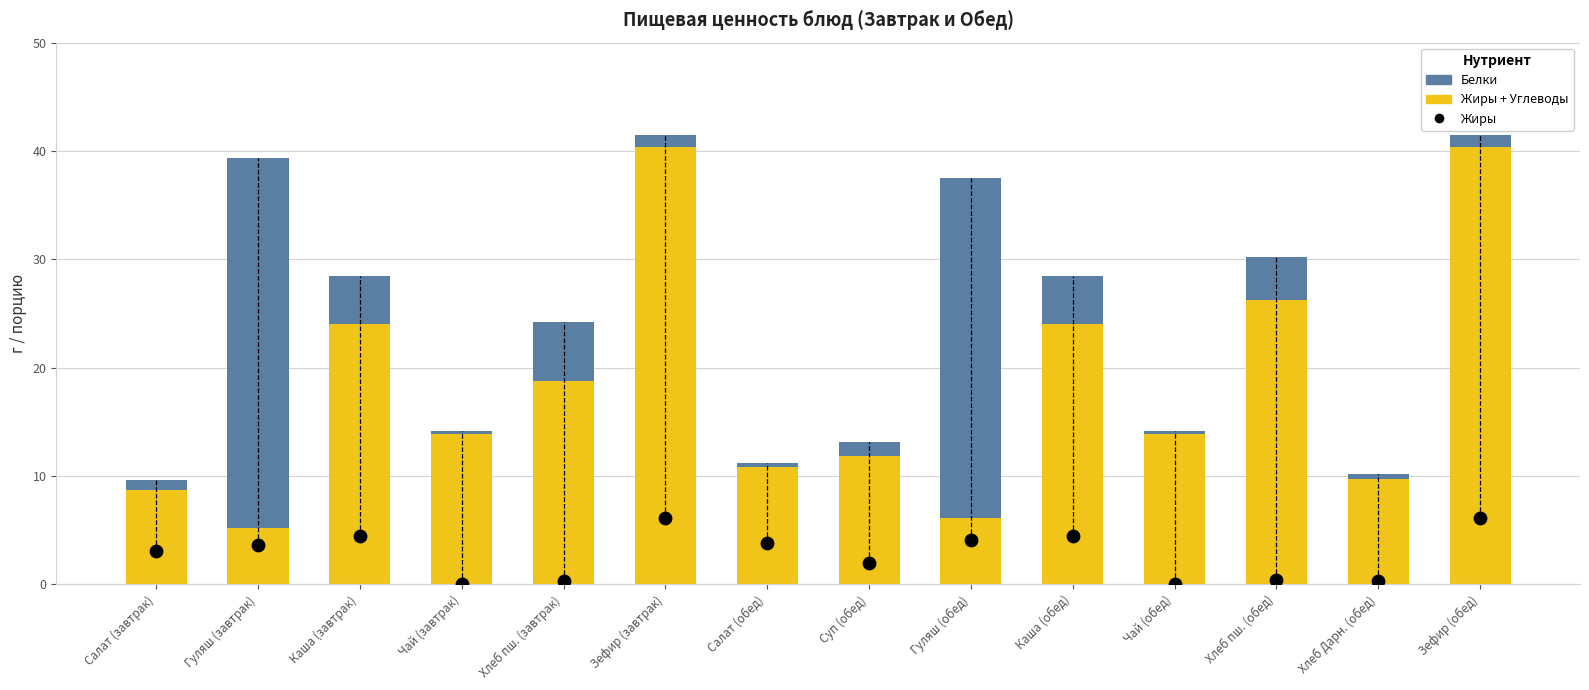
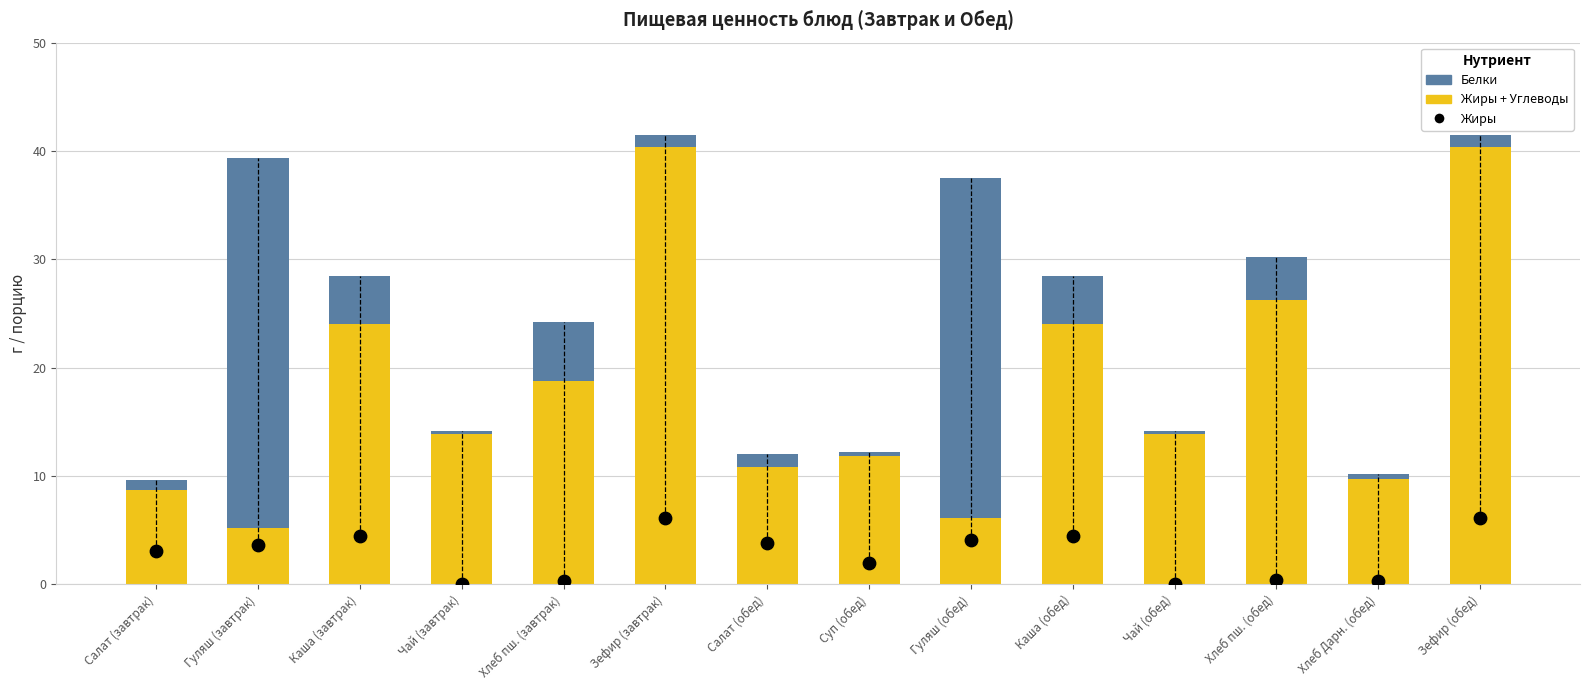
  {
    "Жиры + Углеводы": {
      "Салат (завтрак)": 8.7,
      "Гуляш (завтрак)": 5.2,
      "Каша (завтрак)": 24.0,
      "Чай (завтрак)": 13.9,
      "Хлеб пш. (завтрак)": 18.8,
      "Зефир (завтрак)": 40.4,
      "Салат (обед)": 10.9,
      "Суп (обед)": 11.8,
      "Гуляш (обед)": 6.1,
      "Каша (обед)": 24.0,
      "Чай (обед)": 13.9,
      "Хлеб пш. (обед)": 26.3,
      "Хлеб Дарн. (обед)": 9.7,
      "Зефир (обед)": 40.4
    },
    "Белки": {
      "Салат (завтрак)": 0.9,
      "Гуляш (завтрак)": 34.2,
      "Каша (завтрак)": 4.5,
      "Чай (завтрак)": 0.3,
      "Хлеб пш. (завтрак)": 5.4,
      "Зефир (завтрак)": 1.1,
-     "Салат (обед)": 0.4,
-     "Суп (обед)": 1.3,
+     "Салат (обед)": 1.2,
+     "Суп (обед)": 0.4,
      "Гуляш (обед)": 31.4,
      "Каша (обед)": 4.5,
      "Чай (обед)": 0.3,
      "Хлеб пш. (обед)": 4.0,
      "Хлеб Дарн. (обед)": 0.5,
      "Зефир (обед)": 1.1
    }
  }
